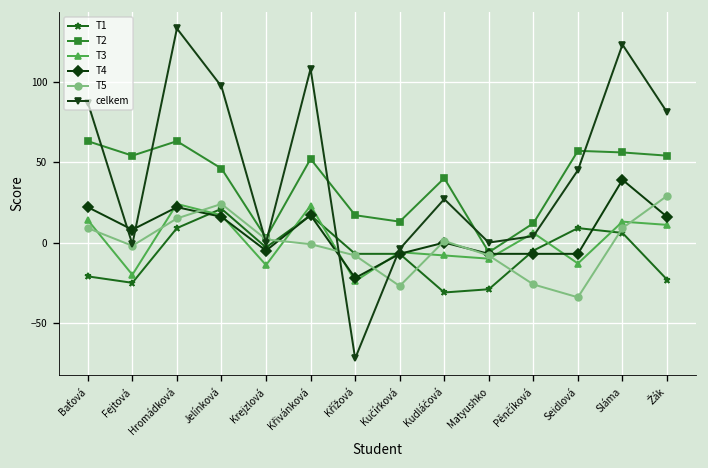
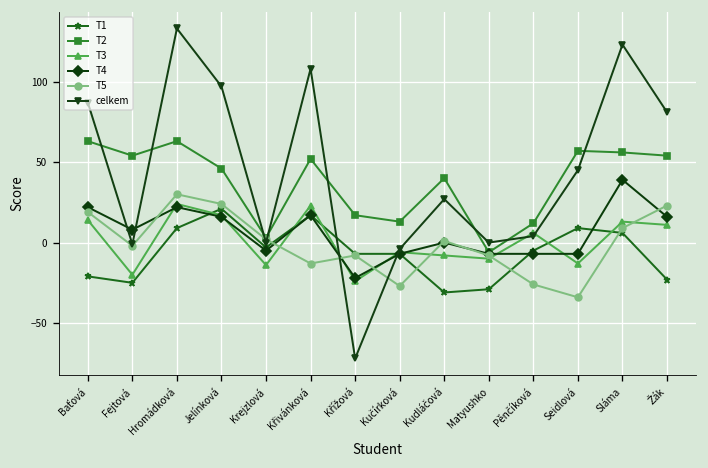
  {
    "T5": {
-     "Baťová": 9,
-     "Hromádková": 15,
+     "Baťová": 19,
+     "Hromádková": 30,
      "Jelínková": 24,
-     "Křivánková": -1,
+     "Křivánková": -13,
      "Kučírková": -27,
      "Pěnčíková": -26,
      "Seidlová": -34,
      "Sláma": 9,
-     "Žák": 29
+     "Žák": 23
    }
  }
